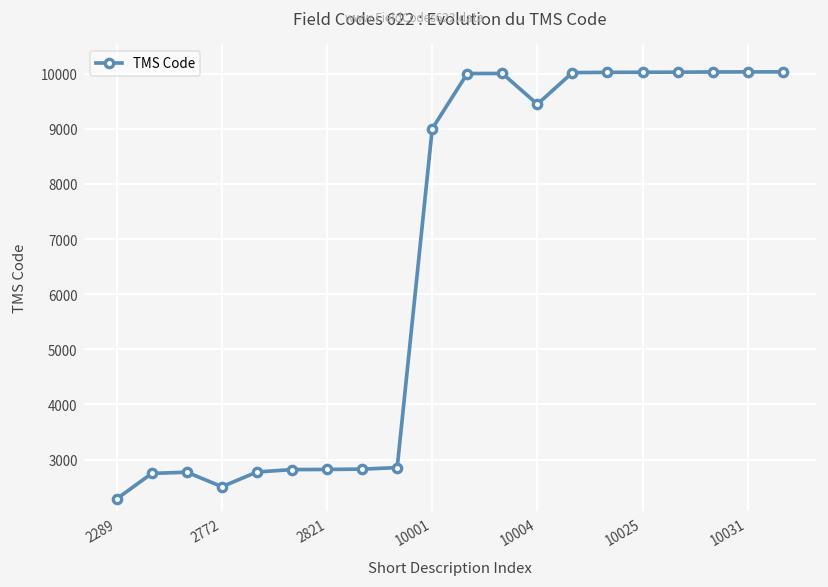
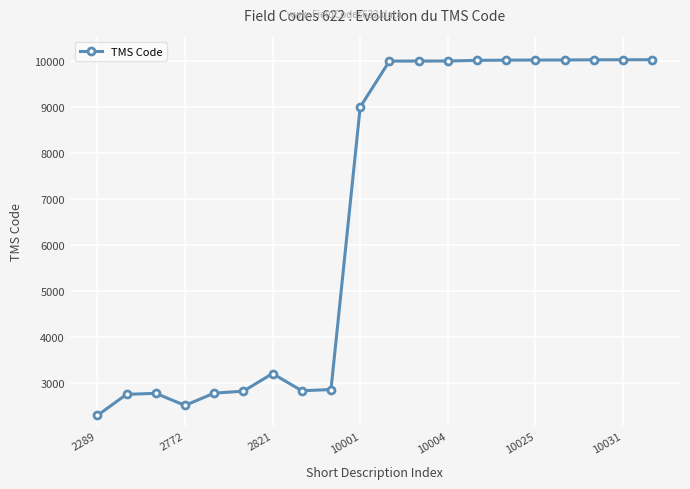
  {
    "2289": 2300,
    "2772": 2500,
-   "2821": 2800,
+   "2821": 3200,
    "10001": 9000,
-   "10004": 9400,
+   "10004": 10000,
    "10025": 10000,
    "10031": 10000
  }
